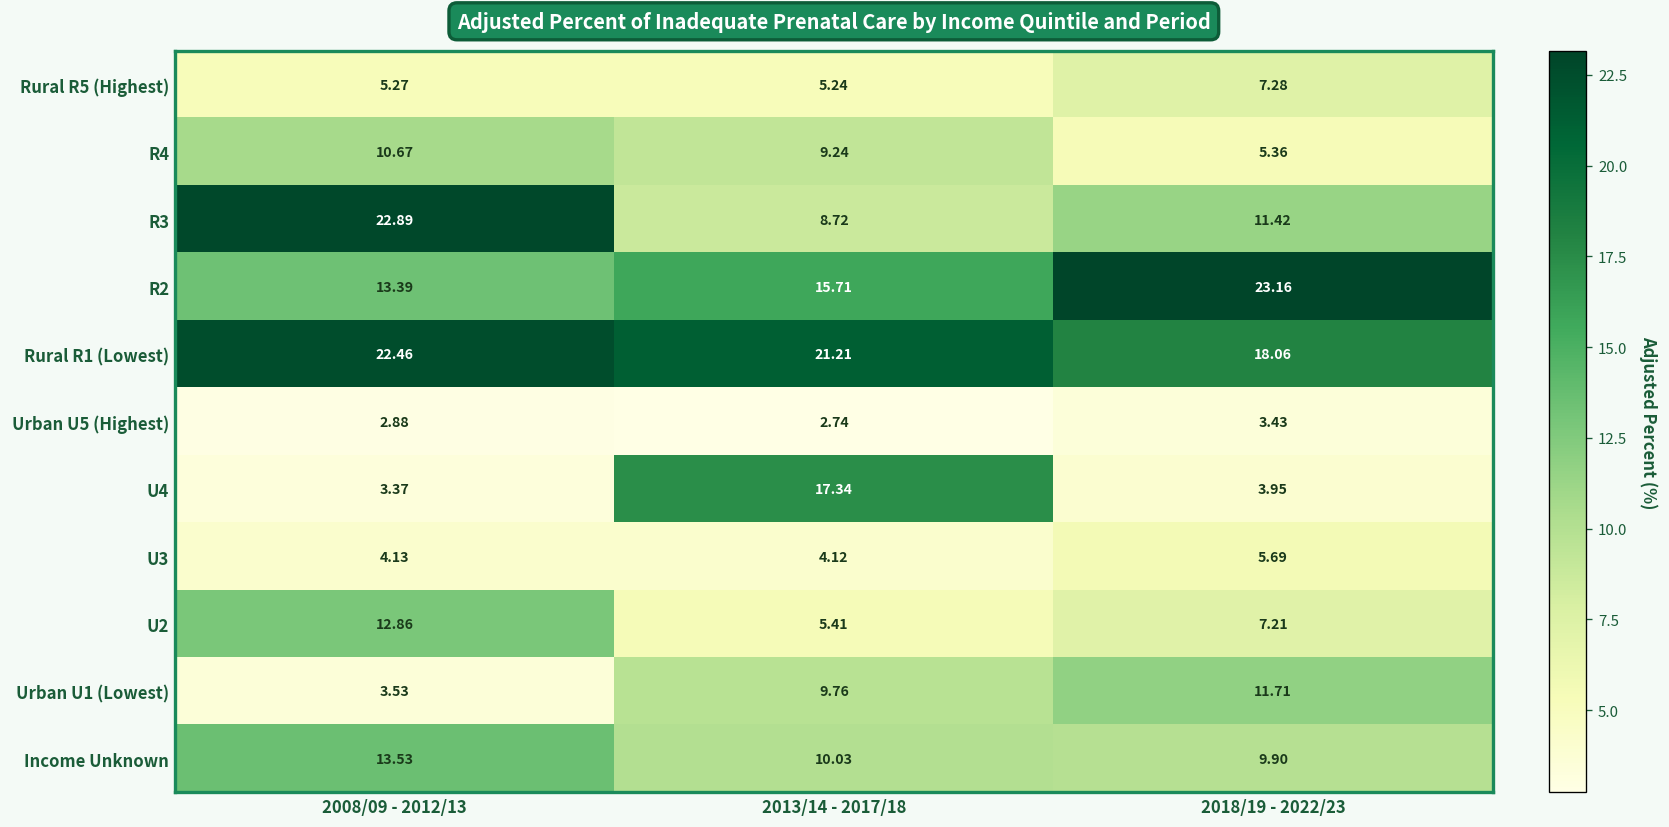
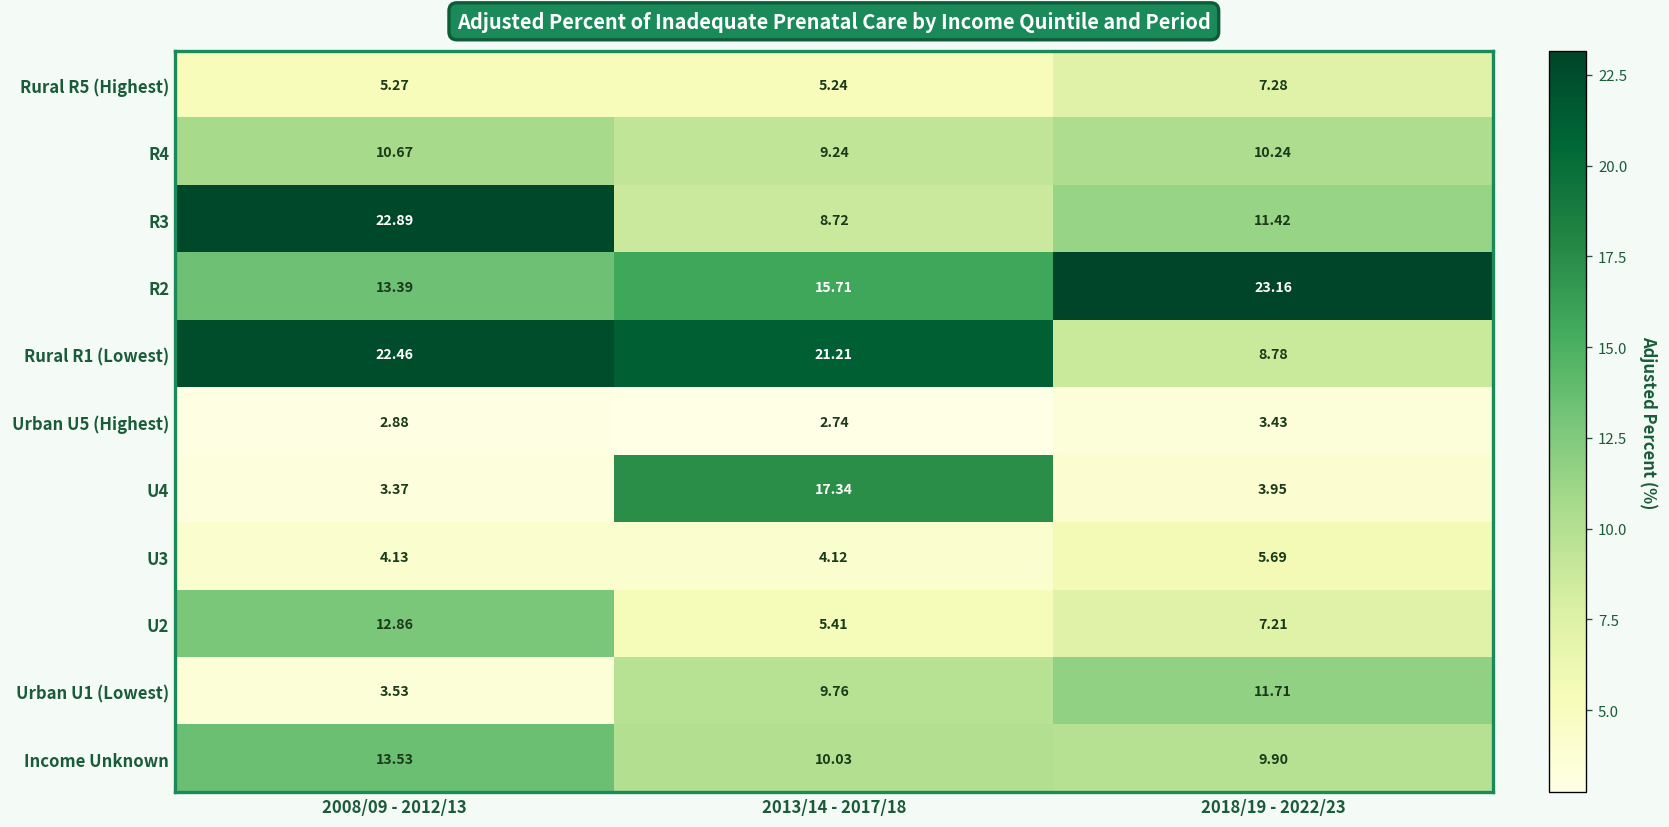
  {
    "Rural R5 (Highest)": {
      "2008/09 - 2012/13": 5.27,
      "2013/14 - 2017/18": 5.24,
      "2018/19 - 2022/23": 7.28
    },
    "R4": {
      "2008/09 - 2012/13": 10.67,
      "2013/14 - 2017/18": 9.24,
-     "2018/19 - 2022/23": 5.36
+     "2018/19 - 2022/23": 10.24
    },
    "R3": {
      "2008/09 - 2012/13": 22.89,
      "2013/14 - 2017/18": 8.72,
      "2018/19 - 2022/23": 11.42
    },
    "R2": {
      "2008/09 - 2012/13": 13.39,
      "2013/14 - 2017/18": 15.71,
      "2018/19 - 2022/23": 23.16
    },
    "Rural R1 (Lowest)": {
      "2008/09 - 2012/13": 22.46,
      "2013/14 - 2017/18": 21.21,
-     "2018/19 - 2022/23": 18.06
+     "2018/19 - 2022/23": 8.78
    },
    "Urban U5 (Highest)": {
      "2008/09 - 2012/13": 2.88,
      "2013/14 - 2017/18": 2.74,
      "2018/19 - 2022/23": 3.43
    },
    "U4": {
      "2008/09 - 2012/13": 3.37,
      "2013/14 - 2017/18": 17.34,
      "2018/19 - 2022/23": 3.95
    },
    "U3": {
      "2008/09 - 2012/13": 4.13,
      "2013/14 - 2017/18": 4.12,
      "2018/19 - 2022/23": 5.69
    },
    "U2": {
      "2008/09 - 2012/13": 12.86,
      "2013/14 - 2017/18": 5.41,
      "2018/19 - 2022/23": 7.21
    },
    "Urban U1 (Lowest)": {
      "2008/09 - 2012/13": 3.53,
      "2013/14 - 2017/18": 9.76,
      "2018/19 - 2022/23": 11.71
    },
    "Income Unknown": {
      "2008/09 - 2012/13": 13.53,
      "2013/14 - 2017/18": 10.03,
      "2018/19 - 2022/23": 9.90
    }
  }
